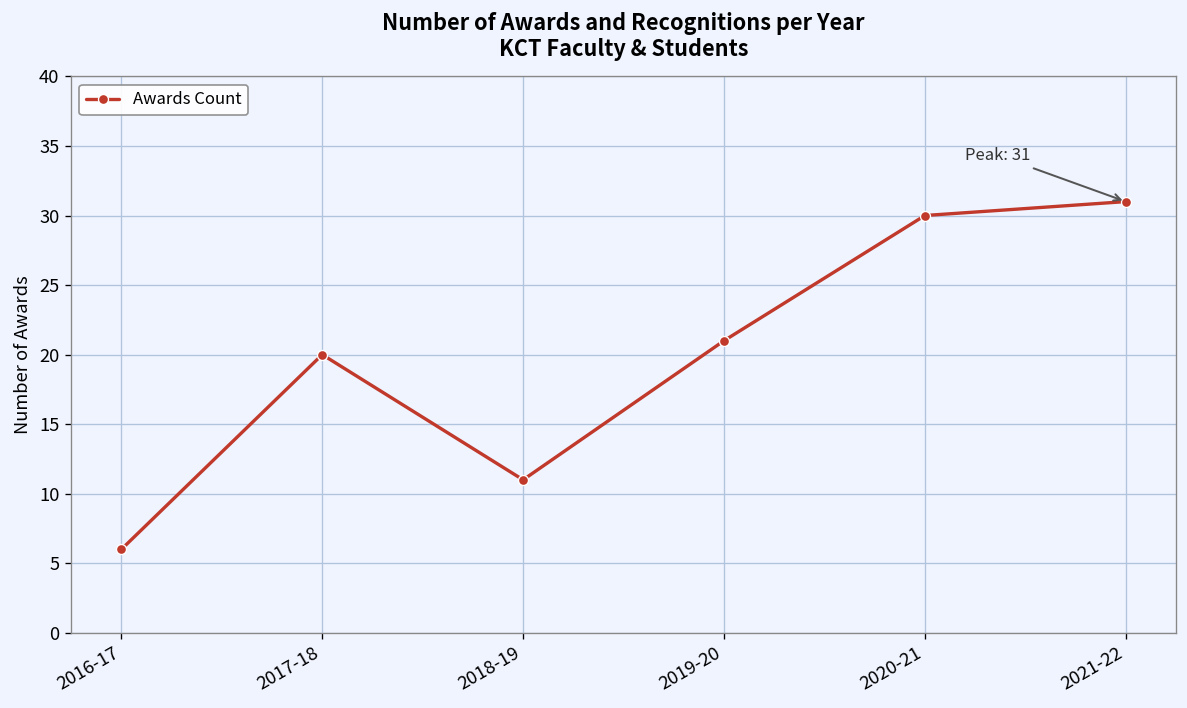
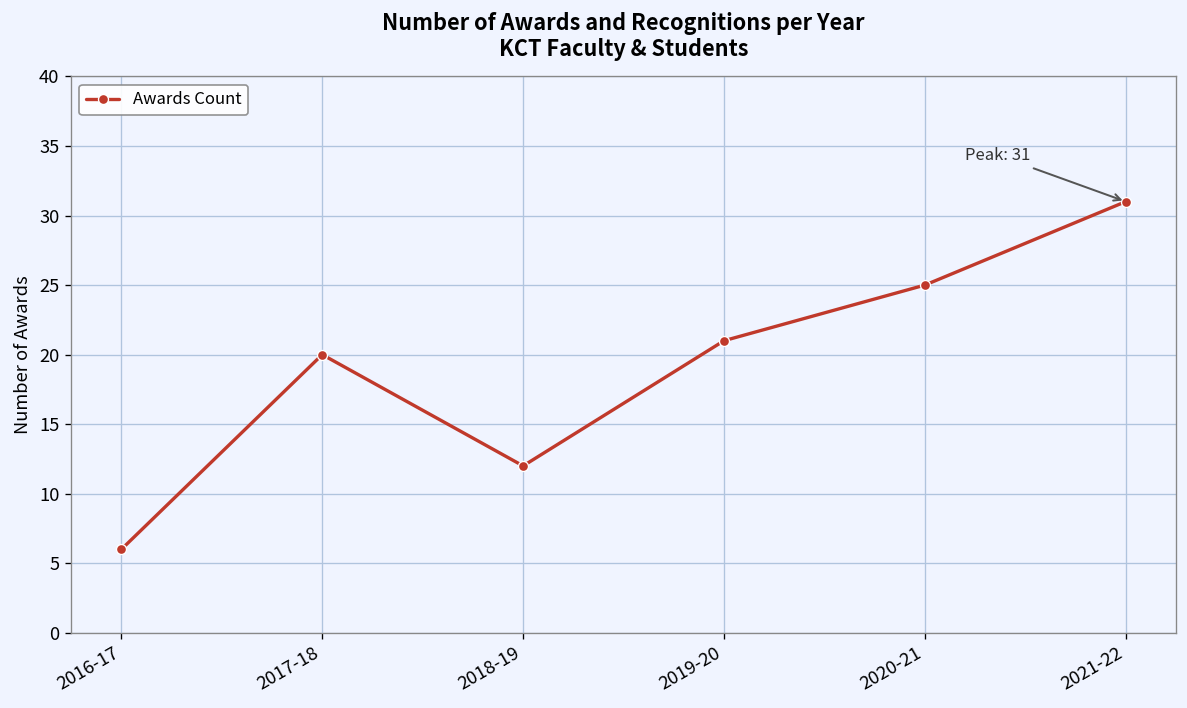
  {
    "2016-17": 6,
    "2017-18": 20,
-   "2018-19": 11,
+   "2018-19": 12,
    "2019-20": 21,
-   "2020-21": 30
+   "2020-21": 25
  }
